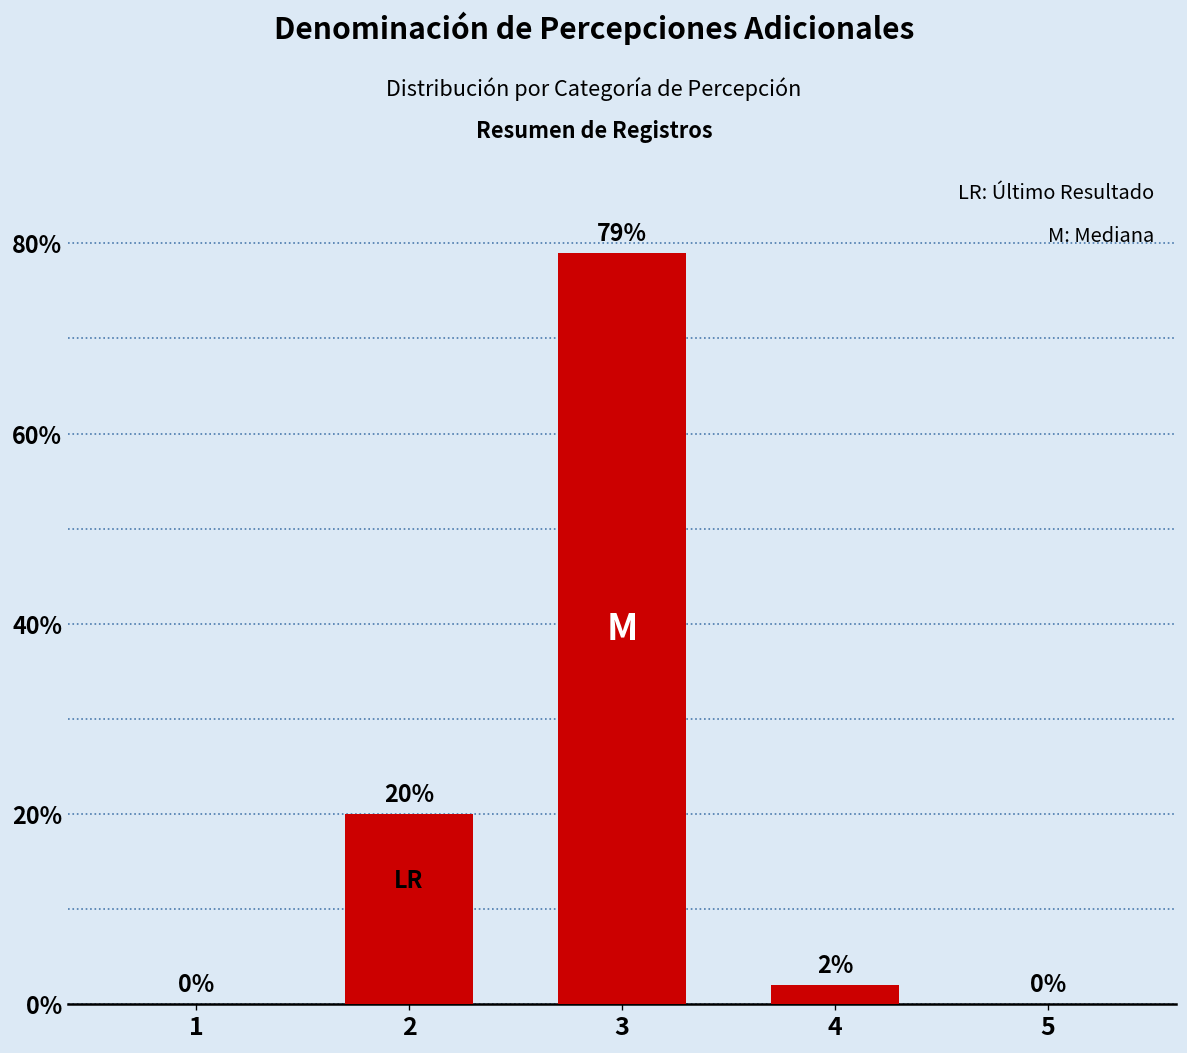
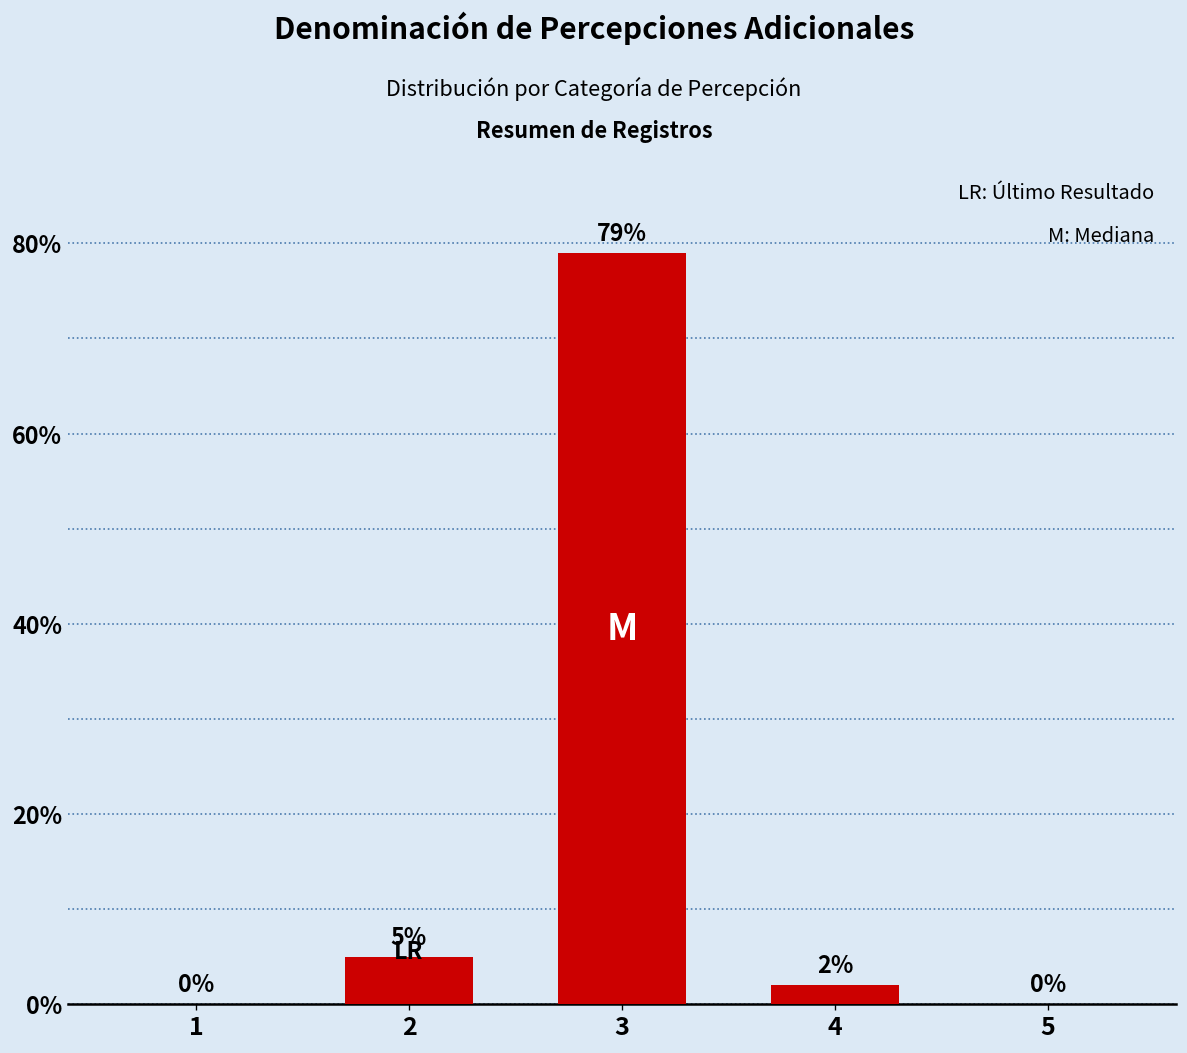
  {
    "1": "0%",
-   "2": "20%",
+   "2": "5%",
    "3": "79%",
    "4": "2%",
    "5": "0%"
  }
